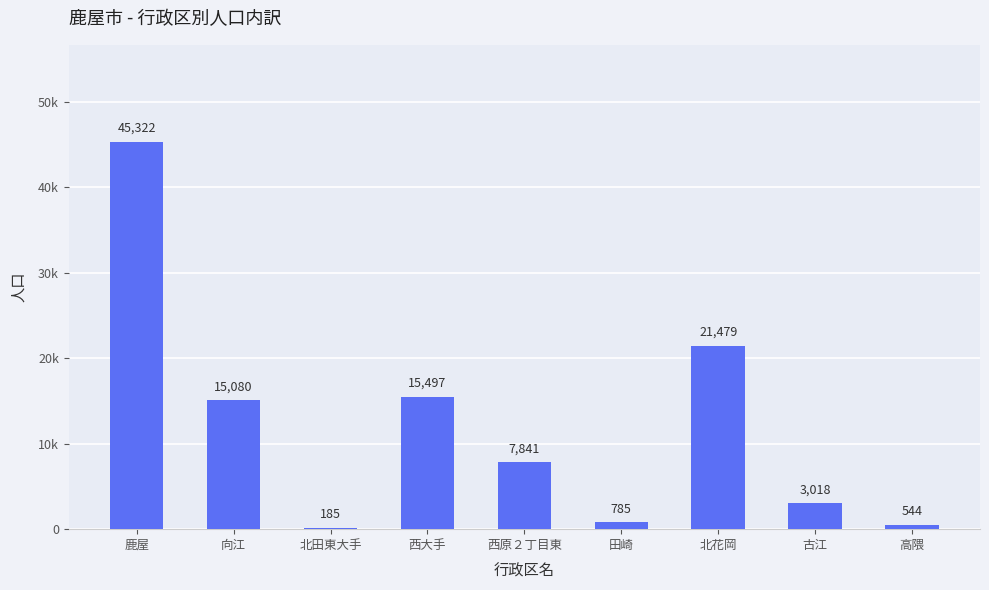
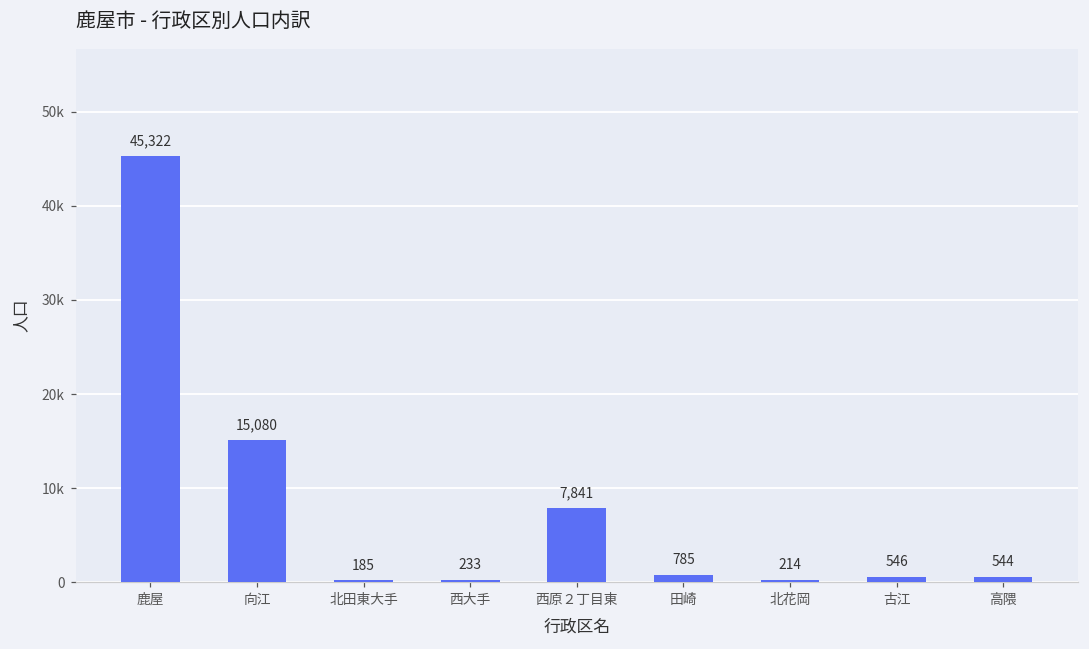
  {
    "鹿屋": "45,322",
    "向江": "15,080",
    "北田東大手": "185",
-   "西大手": "15,497",
+   "西大手": "233",
    "西原２丁目東": "7,841",
    "田崎": "785",
-   "北花岡": "21,479",
-   "古江": "3,018",
+   "北花岡": "214",
+   "古江": "546",
    "高隈": "544"
  }
